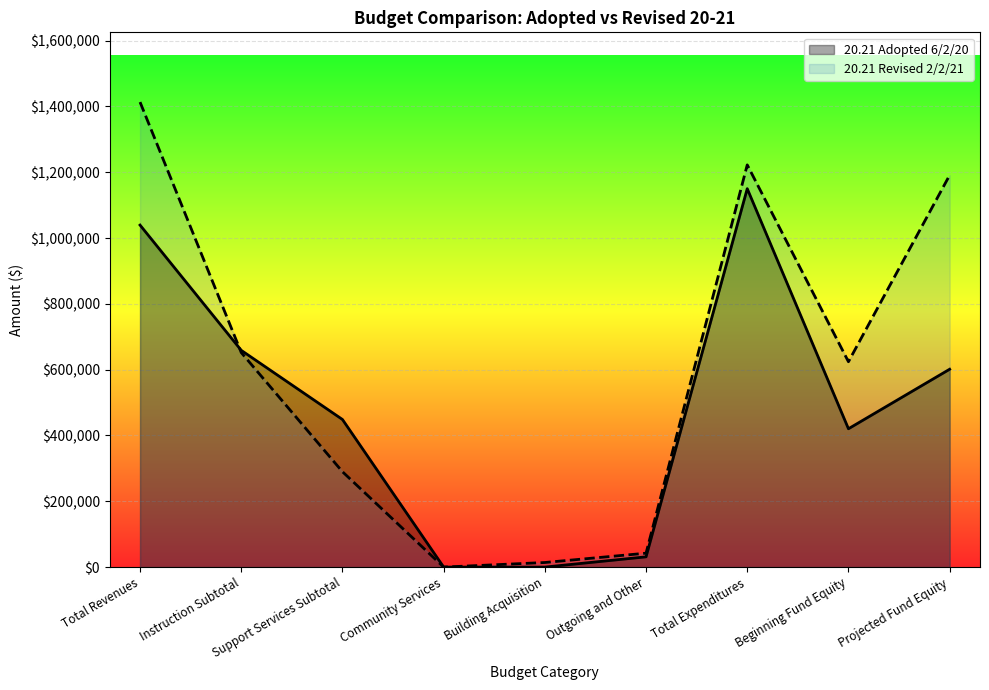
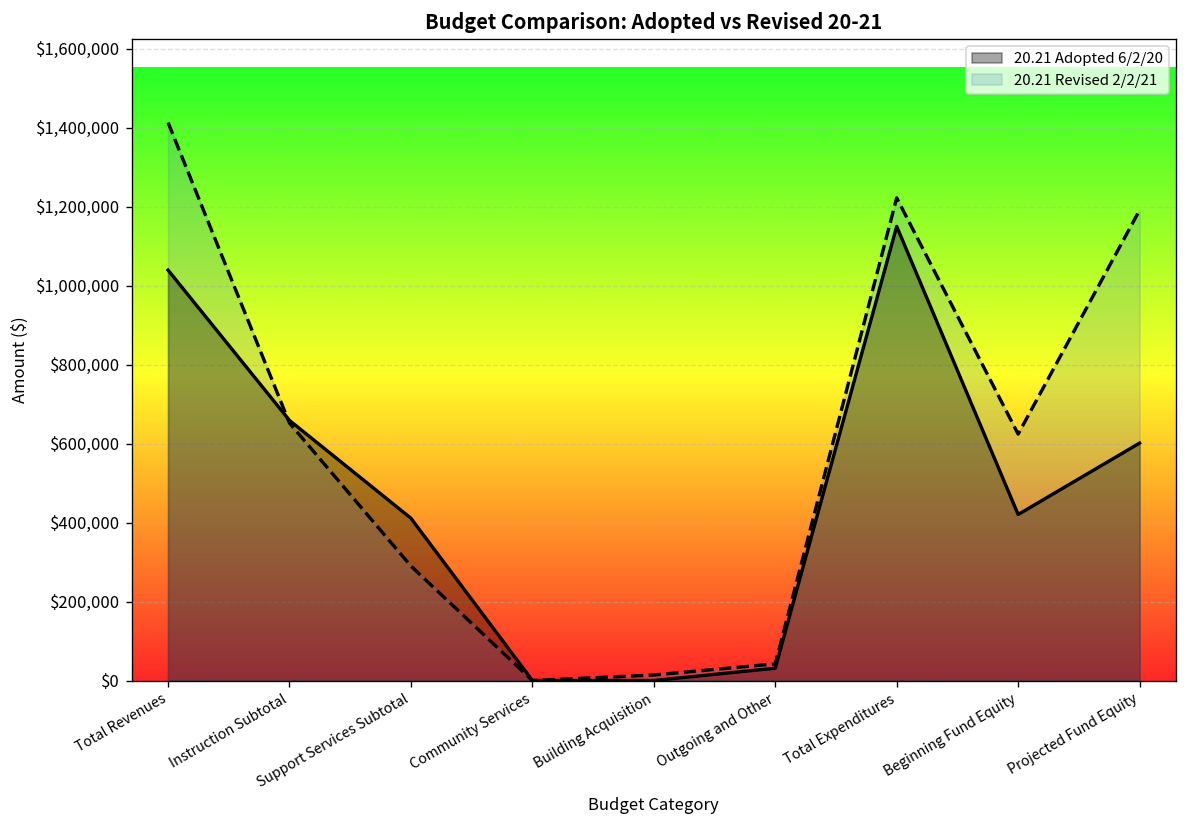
  {
    "20.21 Adopted 6/2/20": {
      "Total Revenues": "$1,040,000",
-     "Support Services Subtotal": "$450,000",
+     "Support Services Subtotal": "$410,000",
      "Building Acquisition": "$0",
      "Outgoing and Other": "$30,000",
      "Total Expenditures": "$1,150,000",
      "Beginning Fund Equity": "$420,000",
      "Projected Fund Equity": "$600,000"
    },
    "20.21 Revised 2/2/21": {
      "Total Revenues": "$1,410,000",
      "Support Services Subtotal": "$290,000",
      "Building Acquisition": "$10,000",
      "Outgoing and Other": "$40,000",
      "Total Expenditures": "$1,220,000",
      "Beginning Fund Equity": "$620,000",
      "Projected Fund Equity": "$1,190,000"
    }
  }
